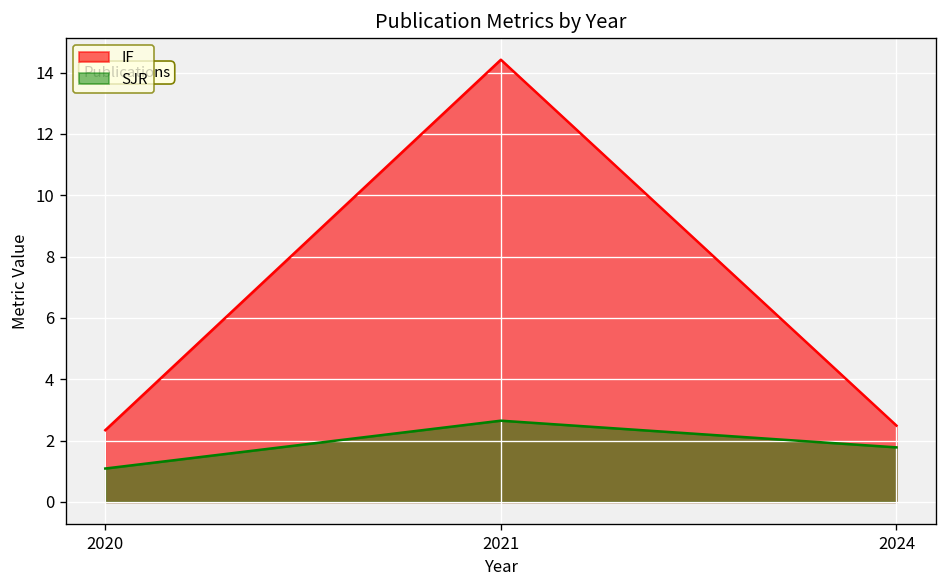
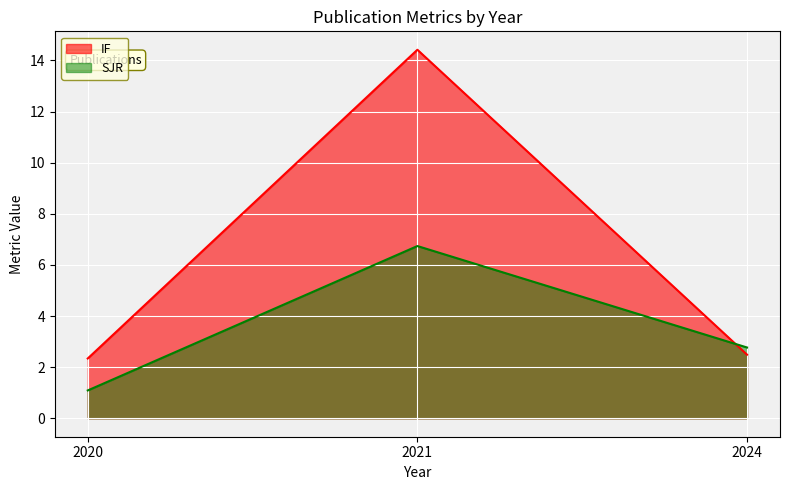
  {
    "IF": {
      "2020": 2.3,
      "2021": 14.4,
      "2024": 2.5
    },
    "SJR": {
      "2020": 1.1,
-     "2021": 2.7,
-     "2024": 1.8
+     "2021": 6.7,
+     "2024": 2.8
    }
  }
